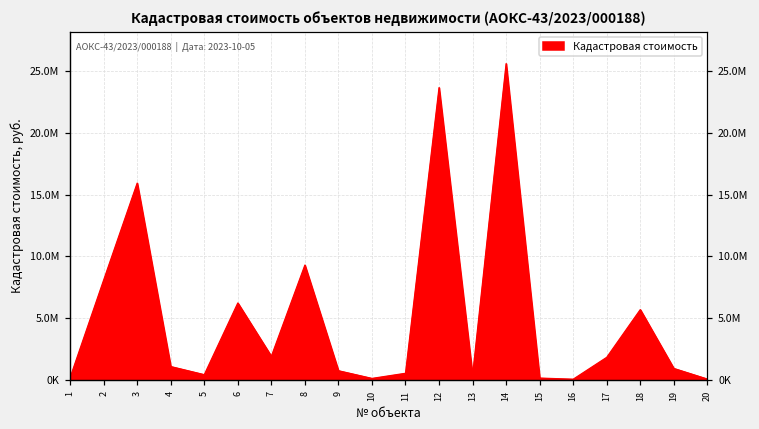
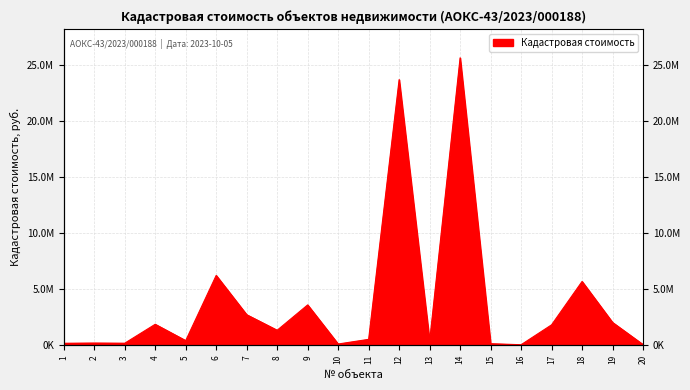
  {
    "1": 200000,
-   "2": 8100000,
-   "3": 15900000,
-   "4": 1100000,
+   "2": 200000,
+   "3": 200000,
+   "4": 1900000,
    "5": 400000,
    "6": 6200000,
-   "7": 1900000,
-   "8": 9300000,
-   "9": 700000,
+   "7": 2700000,
+   "8": 1300000,
+   "9": 3600000,
    "10": 100000,
    "11": 500000,
    "12": 23700000,
    "13": 400000,
    "14": 25600000,
    "15": 100000,
    "16": 100000,
    "17": 1800000,
    "18": 5700000,
-   "19": 900000,
+   "19": 2000000,
    "20": 100000
  }
